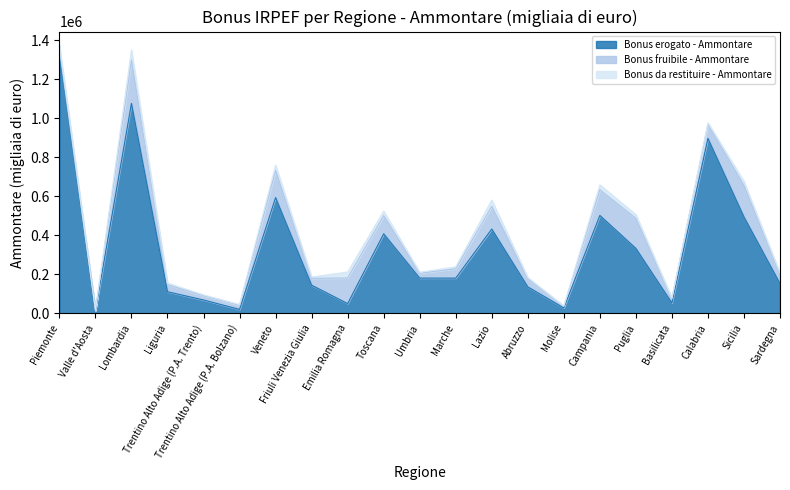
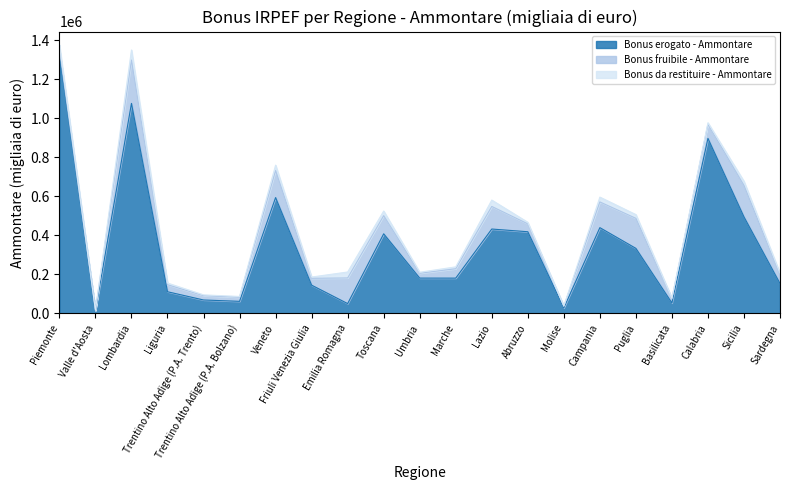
  {
    "Bonus erogato - Ammontare": {
      "Piemonte": 1330000,
      "Lombardia": 1080000,
      "Liguria": 110000,
      "Trentino Alto Adige (P.A. Trento)": 70000,
-     "Trentino Alto Adige (P.A. Bolzano)": 20000,
+     "Trentino Alto Adige (P.A. Bolzano)": 60000,
      "Veneto": 590000,
      "Friuli Venezia Giulia": 140000,
      "Emilia Romagna": 50000,
      "Toscana": 410000,
      "Umbria": 180000,
      "Marche": 180000,
      "Lazio": 430000,
-     "Abruzzo": 140000,
-     "Campania": 500000,
+     "Abruzzo": 420000,
+     "Campania": 440000,
      "Puglia": 330000,
      "Basilicata": 50000,
      "Calabria": 900000,
      "Sicilia": 490000,
      "Sardegna": 150000
    }
  }
